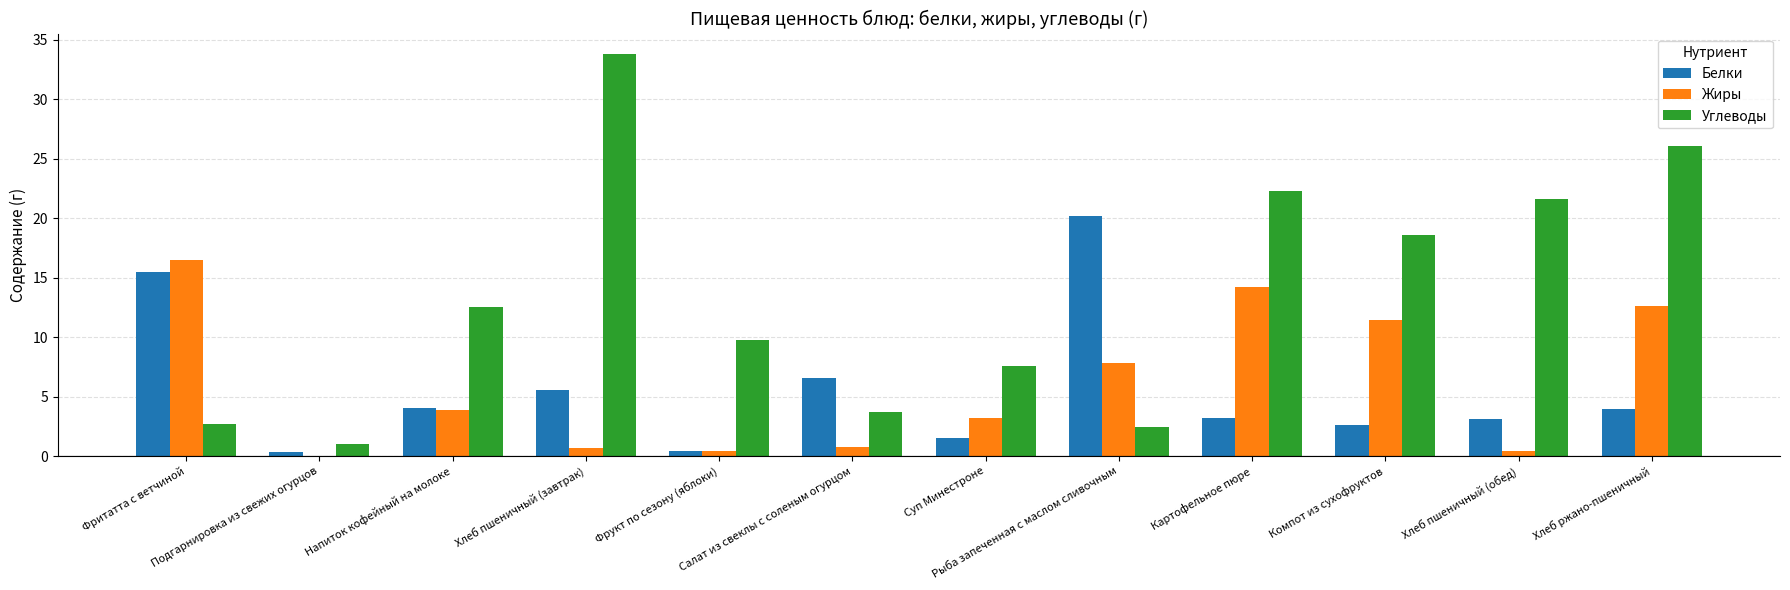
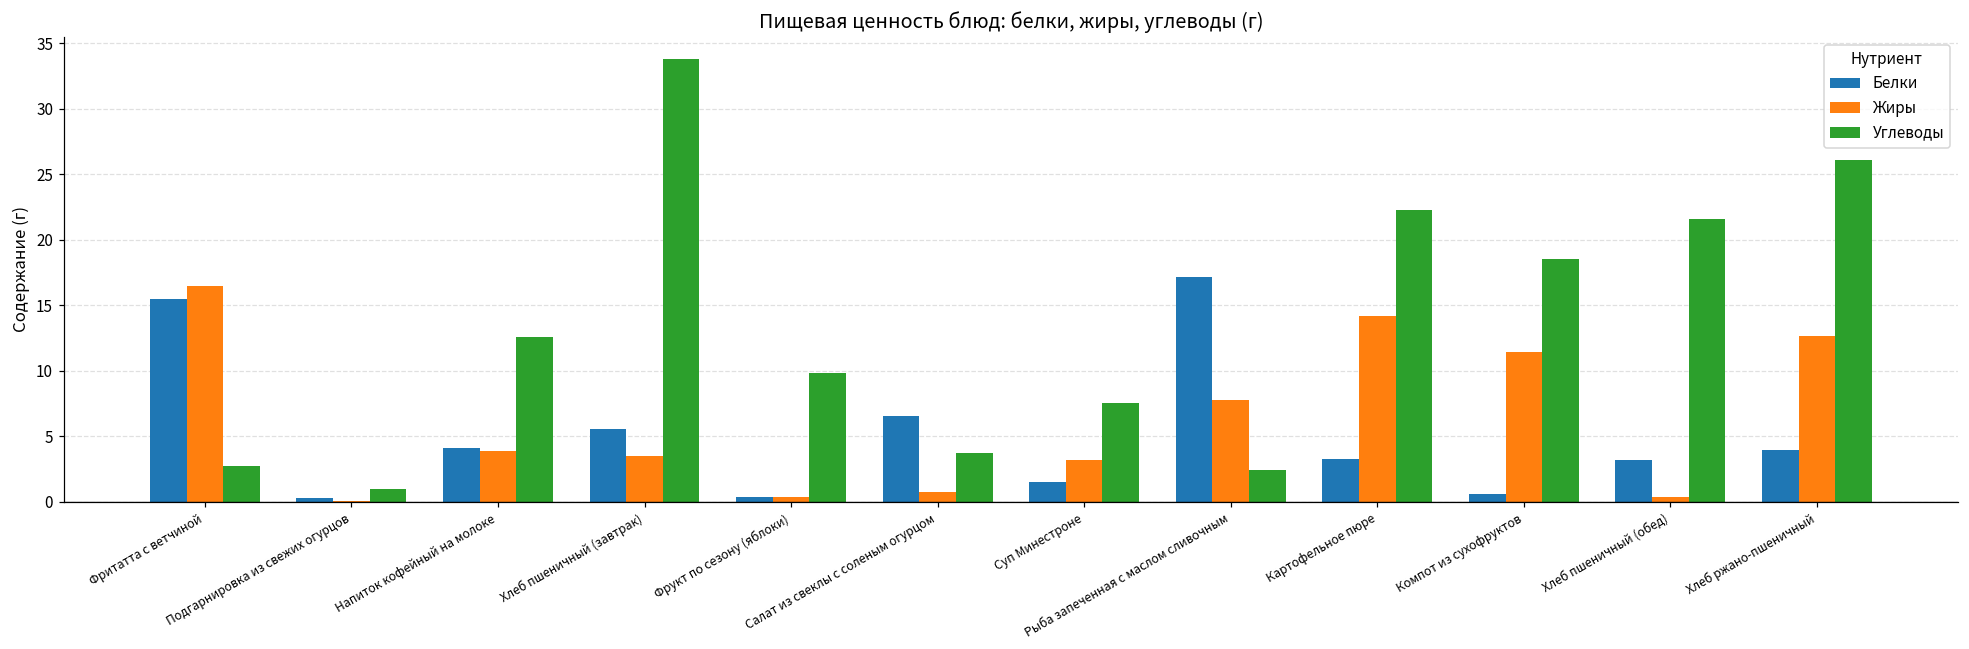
  {
    "Белки": {
      "Фритатта с ветчиной": 15.5,
      "Подгарнировка из свежих огурцов": 0.3,
      "Напиток кофейный на молоке": 4.1,
      "Хлеб пшеничный (завтрак)": 5.5,
      "Фрукт по сезону (яблоки)": 0.4,
      "Салат из свеклы с соленым огурцом": 6.5,
      "Суп Минестроне": 1.5,
-     "Рыба запеченная с маслом сливочным": 20.2,
+     "Рыба запеченная с маслом сливочным": 17.2,
      "Картофельное пюре": 3.2,
-     "Компот из сухофруктов": 2.7,
+     "Компот из сухофруктов": 0.6,
      "Хлеб пшеничный (обед)": 3.2,
      "Хлеб ржано-пшеничный": 4.0
    },
    "Жиры": {
      "Фритатта с ветчиной": 16.5,
      "Напиток кофейный на молоке": 3.9,
-     "Хлеб пшеничный (завтрак)": 0.7,
+     "Хлеб пшеничный (завтрак)": 3.5,
      "Фрукт по сезону (яблоки)": 0.4,
      "Салат из свеклы с соленым огурцом": 0.8,
      "Суп Минестроне": 3.2,
      "Рыба запеченная с маслом сливочным": 7.8,
      "Картофельное пюре": 14.2,
      "Компот из сухофруктов": 11.5,
      "Хлеб пшеничный (обед)": 0.4,
      "Хлеб ржано-пшеничный": 12.6
    },
    "Углеводы": {
      "Фритатта с ветчиной": 2.7,
      "Подгарнировка из свежих огурцов": 1.0,
      "Напиток кофейный на молоке": 12.6,
      "Хлеб пшеничный (завтрак)": 33.8,
      "Фрукт по сезону (яблоки)": 9.8,
      "Салат из свеклы с соленым огурцом": 3.7,
      "Суп Минестроне": 7.6,
      "Рыба запеченная с маслом сливочным": 2.4,
      "Картофельное пюре": 22.3,
      "Компот из сухофруктов": 18.6,
      "Хлеб пшеничный (обед)": 21.6,
      "Хлеб ржано-пшеничный": 26.1
    }
  }
